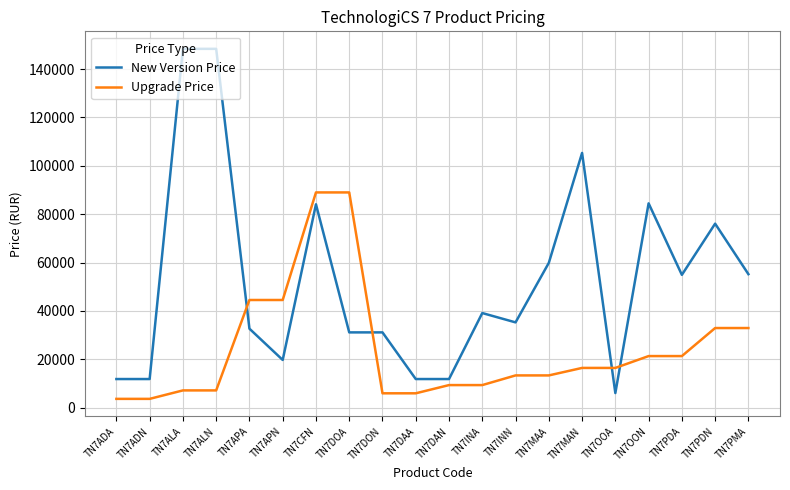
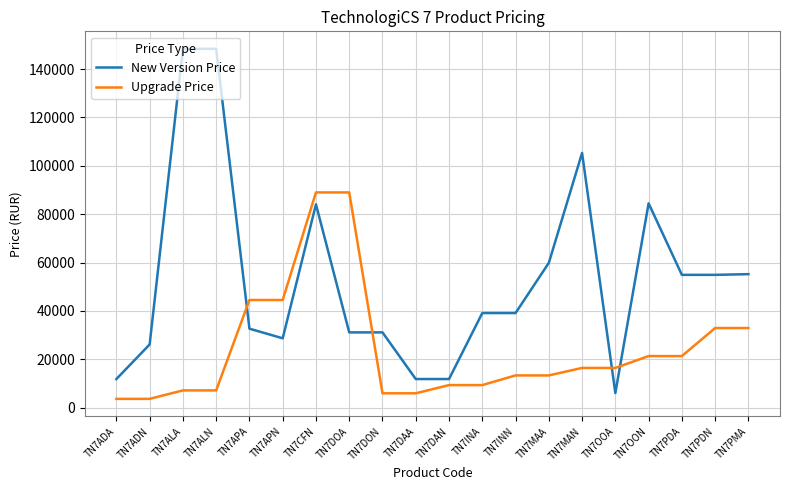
  {
    "New Version Price": {
      "TN7ADA": 12000,
-     "TN7ADN": 12000,
+     "TN7ADN": 26000,
      "TN7APA": 33000,
-     "TN7APN": 20000,
+     "TN7APN": 29000,
      "TN7CFN": 84000,
      "TN7DOA": 31000,
      "TN7DON": 31000,
      "TN7DAA": 12000,
      "TN7DAN": 12000,
      "TN7INA": 39000,
-     "TN7INN": 35000,
+     "TN7INN": 39000,
      "TN7MAA": 60000,
      "TN7MAN": 105000,
      "TN7OOA": 6000,
      "TN7OON": 84000,
      "TN7PDA": 55000,
-     "TN7PDN": 76000,
+     "TN7PDN": 55000,
      "TN7PMA": 55000
    },
    "Upgrade Price": {
      "TN7ADA": 4000,
      "TN7ADN": 4000,
      "TN7ALA": 7000,
      "TN7ALN": 7000,
      "TN7APA": 45000,
      "TN7APN": 45000,
      "TN7CFN": 89000,
      "TN7DOA": 89000,
      "TN7DON": 6000,
      "TN7DAA": 6000,
      "TN7DAN": 9000,
      "TN7INA": 9000,
      "TN7INN": 13000,
      "TN7MAA": 13000,
      "TN7MAN": 16000,
      "TN7OOA": 16000,
      "TN7OON": 21000,
      "TN7PDA": 21000,
      "TN7PDN": 33000,
      "TN7PMA": 33000
    }
  }
